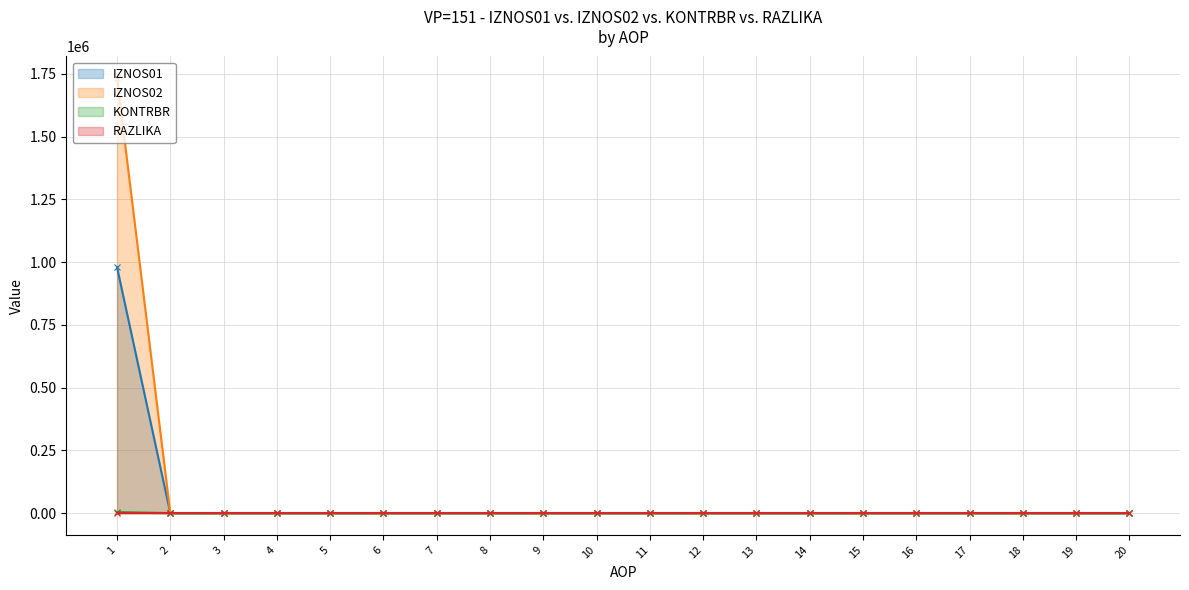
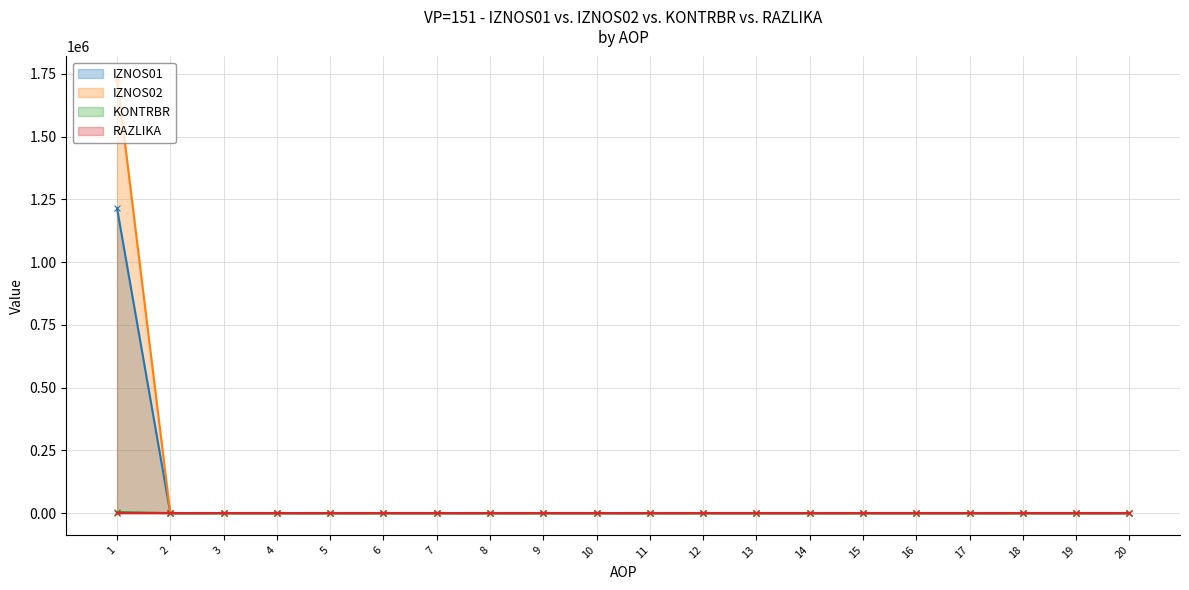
  {
    "IZNOS01": {
-     "1": 980000
+     "1": 1220000
    }
  }
